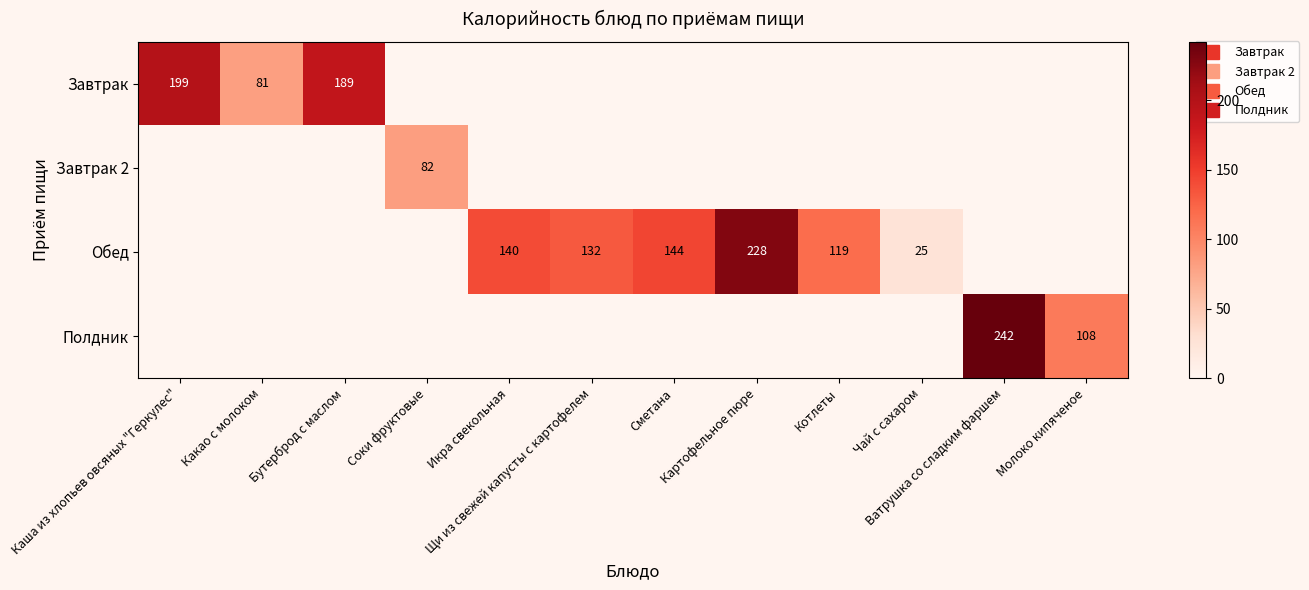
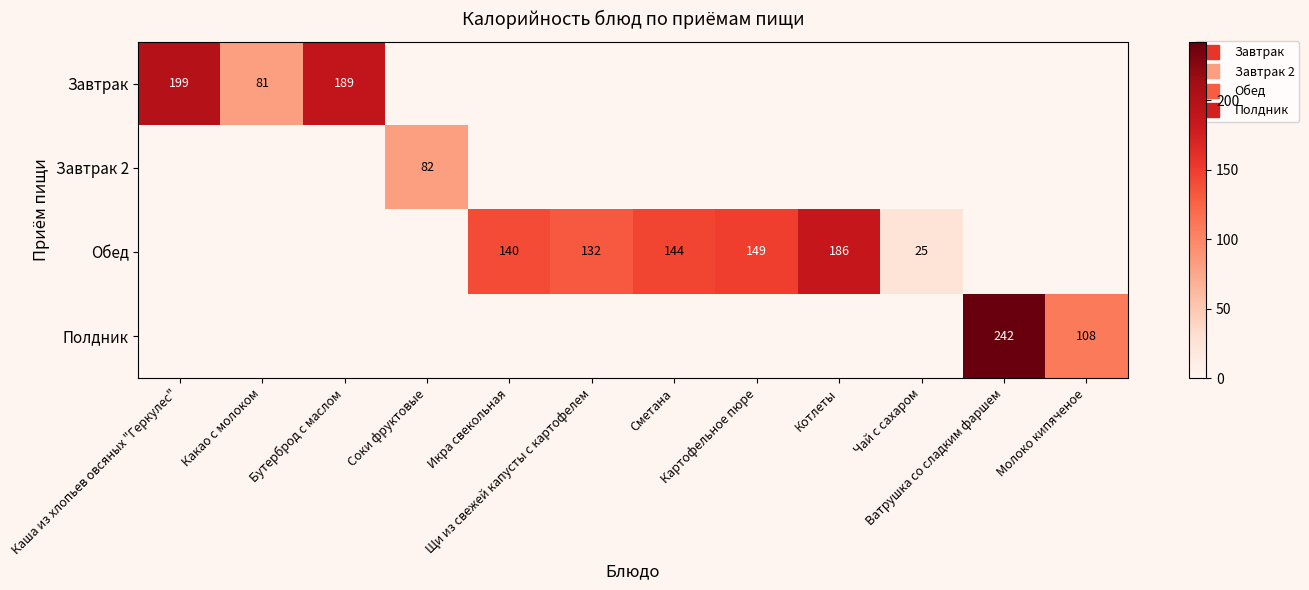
  {
    "Завтрак": {
      "Каша из хлопьев овсяных \"Геркулес\"": 199,
      "Какао с молоком": 81,
      "Бутерброд с маслом": 189
    },
    "Завтрак 2": {
      "Соки фруктовые": 82
    },
    "Обед": {
      "Икра свекольная": 140,
      "Щи из свежей капусты с картофелем": 132,
      "Сметана": 144,
-     "Картофельное пюре": 228,
-     "Котлеты": 119,
+     "Картофельное пюре": 149,
+     "Котлеты": 186,
      "Чай с сахаром": 25
    },
    "Полдник": {
      "Ватрушка со сладким фаршем": 242,
      "Молоко кипяченое": 108
    }
  }
